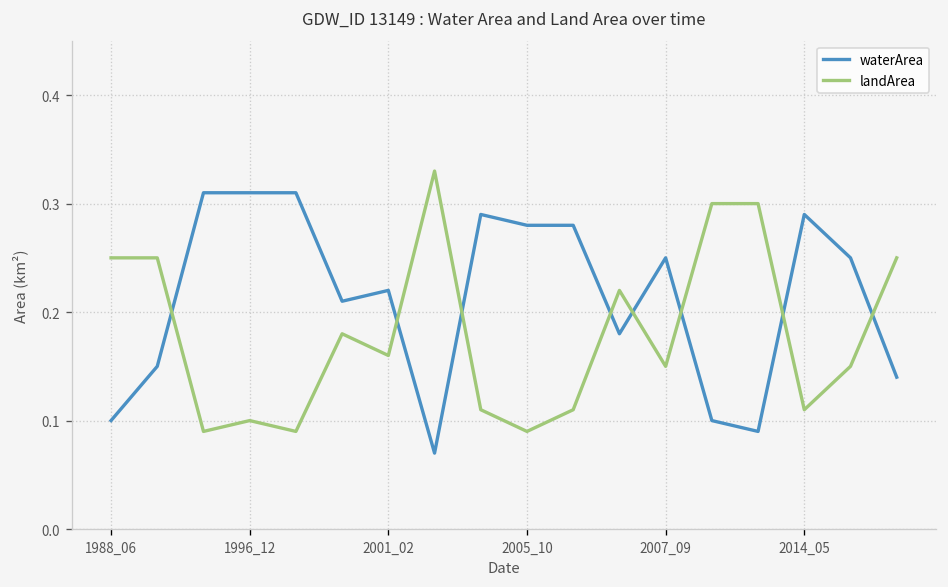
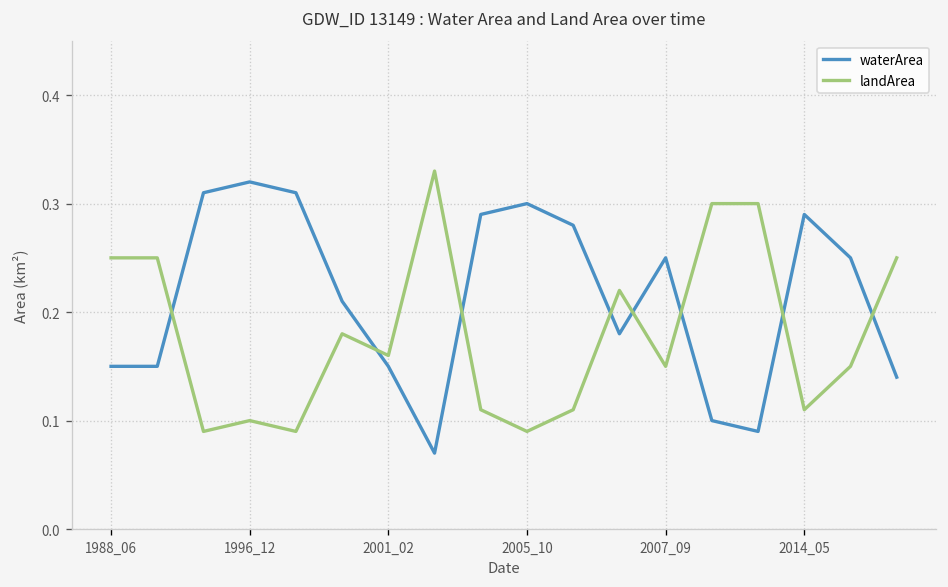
  {
    "waterArea": {
-     "1988_06": 0.10,
-     "1996_12": 0.31,
-     "2001_02": 0.22,
-     "2005_10": 0.28,
+     "1988_06": 0.15,
+     "1996_12": 0.32,
+     "2001_02": 0.15,
+     "2005_10": 0.30,
      "2007_09": 0.25,
      "2014_05": 0.29
    },
    "landArea": {
      "1988_06": 0.25,
      "1996_12": 0.10,
      "2001_02": 0.16,
      "2005_10": 0.09,
      "2007_09": 0.15,
      "2014_05": 0.11
    }
  }
